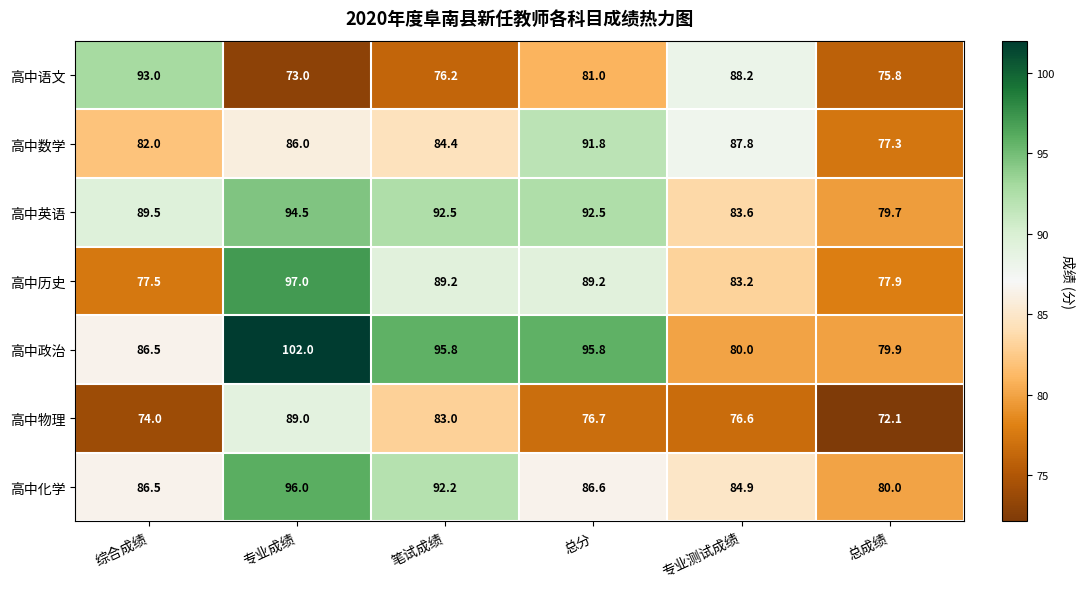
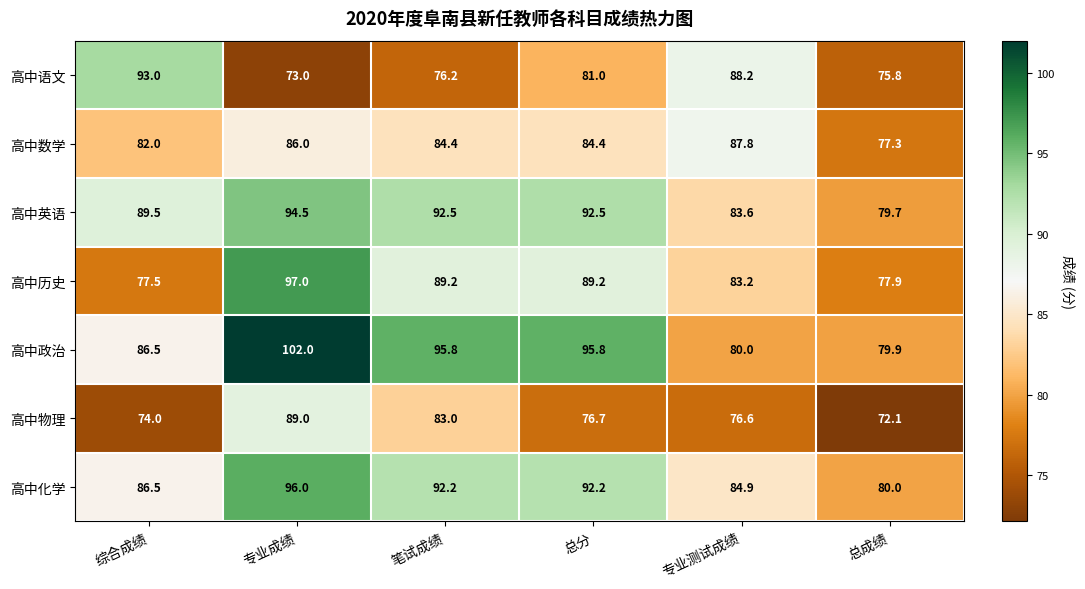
  {
    "高中语文": {
      "综合成绩": 93.0,
      "专业成绩": 73.0,
      "笔试成绩": 76.2,
      "总分": 81.0,
      "专业测试成绩": 88.2,
      "总成绩": 75.8
    },
    "高中数学": {
      "综合成绩": 82.0,
      "专业成绩": 86.0,
      "笔试成绩": 84.4,
-     "总分": 91.8,
+     "总分": 84.4,
      "专业测试成绩": 87.8,
      "总成绩": 77.3
    },
    "高中英语": {
      "综合成绩": 89.5,
      "专业成绩": 94.5,
      "笔试成绩": 92.5,
      "总分": 92.5,
      "专业测试成绩": 83.6,
      "总成绩": 79.7
    },
    "高中历史": {
      "综合成绩": 77.5,
      "专业成绩": 97.0,
      "笔试成绩": 89.2,
      "总分": 89.2,
      "专业测试成绩": 83.2,
      "总成绩": 77.9
    },
    "高中政治": {
      "综合成绩": 86.5,
      "专业成绩": 102.0,
      "笔试成绩": 95.8,
      "总分": 95.8,
      "专业测试成绩": 80.0,
      "总成绩": 79.9
    },
    "高中物理": {
      "综合成绩": 74.0,
      "专业成绩": 89.0,
      "笔试成绩": 83.0,
      "总分": 76.7,
      "专业测试成绩": 76.6,
      "总成绩": 72.1
    },
    "高中化学": {
      "综合成绩": 86.5,
      "专业成绩": 96.0,
      "笔试成绩": 92.2,
-     "总分": 86.6,
+     "总分": 92.2,
      "专业测试成绩": 84.9,
      "总成绩": 80.0
    }
  }
